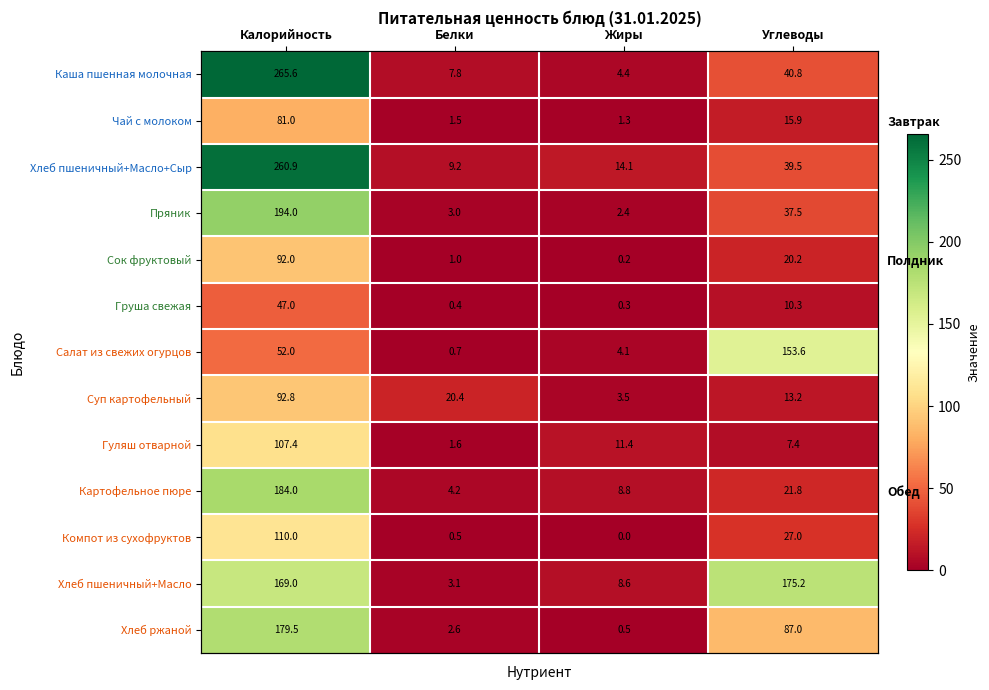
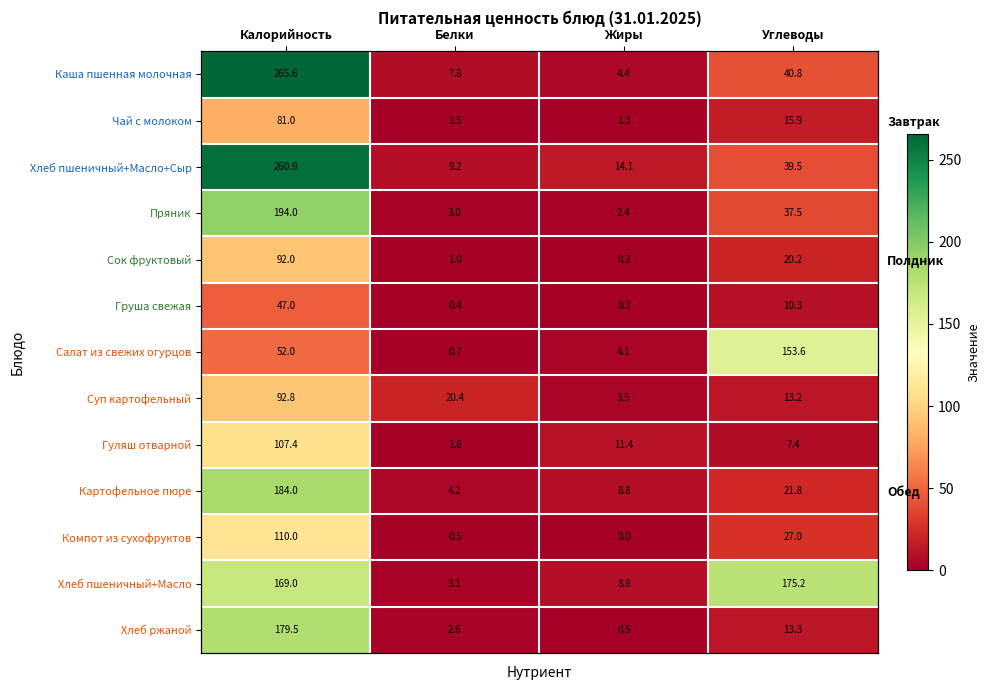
  {
    "Каша пшенная молочная": {
      "Калорийность": 265.6,
      "Белки": 7.8,
      "Жиры": 4.4,
      "Углеводы": 40.8
    },
    "Чай с молоком": {
      "Калорийность": 81.0,
      "Белки": 1.5,
      "Жиры": 1.3,
      "Углеводы": 15.9
    },
    "Хлеб пшеничный+Масло+Сыр": {
      "Калорийность": 260.9,
      "Белки": 9.2,
      "Жиры": 14.1,
      "Углеводы": 39.5
    },
    "Пряник": {
      "Калорийность": 194.0,
      "Белки": 3.0,
      "Жиры": 2.4,
      "Углеводы": 37.5
    },
    "Сок фруктовый": {
      "Калорийность": 92.0,
      "Белки": 1.0,
      "Жиры": 0.2,
      "Углеводы": 20.2
    },
    "Груша свежая": {
      "Калорийность": 47.0,
      "Белки": 0.4,
      "Жиры": 0.3,
      "Углеводы": 10.3
    },
    "Салат из свежих огурцов": {
      "Калорийность": 52.0,
      "Белки": 0.7,
      "Жиры": 4.1,
      "Углеводы": 153.6
    },
    "Суп картофельный": {
      "Калорийность": 92.8,
      "Белки": 20.4,
      "Жиры": 3.5,
      "Углеводы": 13.2
    },
    "Гуляш отварной": {
      "Калорийность": 107.4,
      "Белки": 1.6,
      "Жиры": 11.4,
      "Углеводы": 7.4
    },
    "Картофельное пюре": {
      "Калорийность": 184.0,
      "Белки": 4.2,
      "Жиры": 8.8,
      "Углеводы": 21.8
    },
    "Компот из сухофруктов": {
      "Калорийность": 110.0,
      "Белки": 0.5,
      "Жиры": 0.0,
      "Углеводы": 27.0
    },
    "Хлеб пшеничный+Масло": {
      "Калорийность": 169.0,
      "Белки": 3.1,
      "Жиры": 8.6,
      "Углеводы": 175.2
    },
    "Хлеб ржаной": {
      "Калорийность": 179.5,
      "Белки": 2.6,
      "Жиры": 0.5,
-     "Углеводы": 87.0
+     "Углеводы": 13.3
    }
  }
